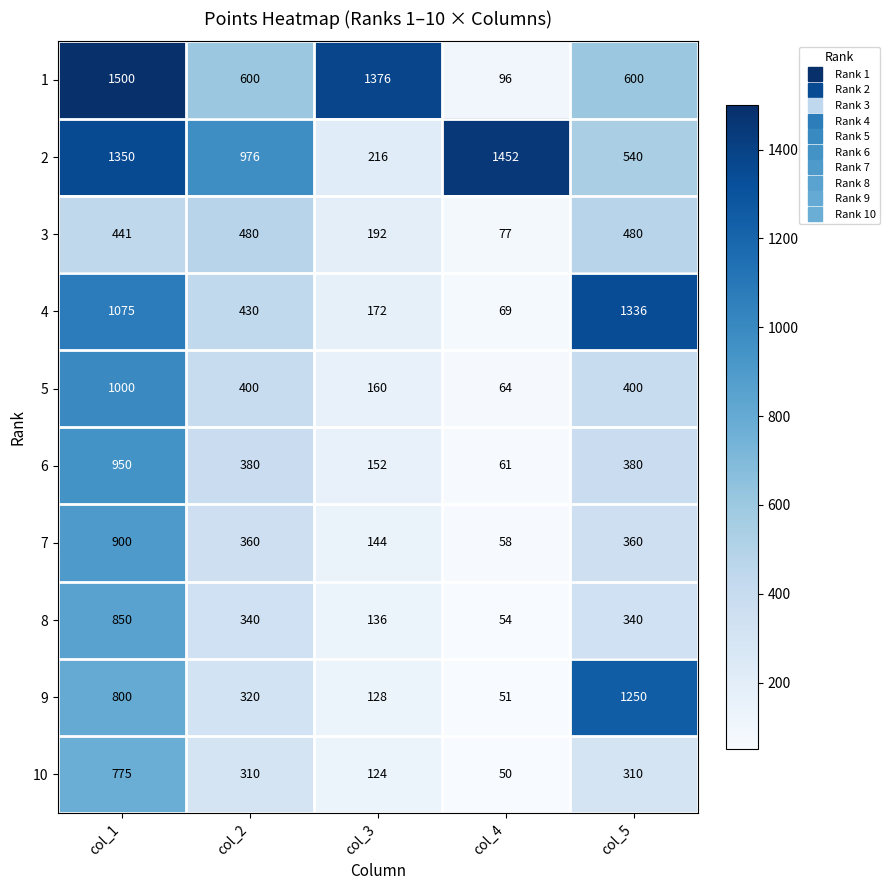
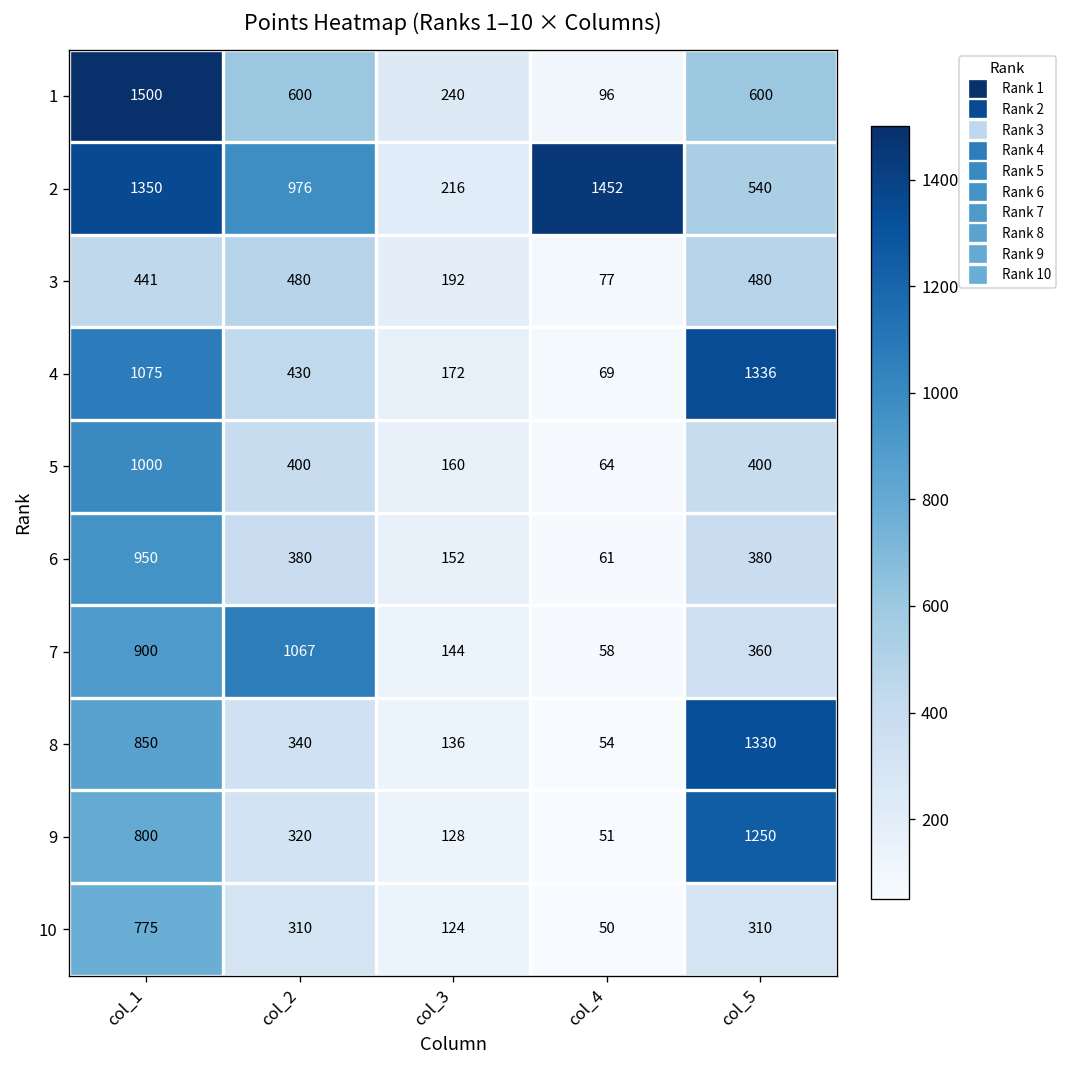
  {
    "1": {
      "col_1": 1500,
      "col_2": 600,
-     "col_3": 1376,
+     "col_3": 240,
      "col_4": 96,
      "col_5": 600
    },
    "2": {
      "col_1": 1350,
      "col_2": 976,
      "col_3": 216,
      "col_4": 1452,
      "col_5": 540
    },
    "3": {
      "col_1": 441,
      "col_2": 480,
      "col_3": 192,
      "col_4": 77,
      "col_5": 480
    },
    "4": {
      "col_1": 1075,
      "col_2": 430,
      "col_3": 172,
      "col_4": 69,
      "col_5": 1336
    },
    "5": {
      "col_1": 1000,
      "col_2": 400,
      "col_3": 160,
      "col_4": 64,
      "col_5": 400
    },
    "6": {
      "col_1": 950,
      "col_2": 380,
      "col_3": 152,
      "col_4": 61,
      "col_5": 380
    },
    "7": {
      "col_1": 900,
-     "col_2": 360,
+     "col_2": 1067,
      "col_3": 144,
      "col_4": 58,
      "col_5": 360
    },
    "8": {
      "col_1": 850,
      "col_2": 340,
      "col_3": 136,
      "col_4": 54,
-     "col_5": 340
+     "col_5": 1330
    },
    "9": {
      "col_1": 800,
      "col_2": 320,
      "col_3": 128,
      "col_4": 51,
      "col_5": 1250
    },
    "10": {
      "col_1": 775,
      "col_2": 310,
      "col_3": 124,
      "col_4": 50,
      "col_5": 310
    }
  }
